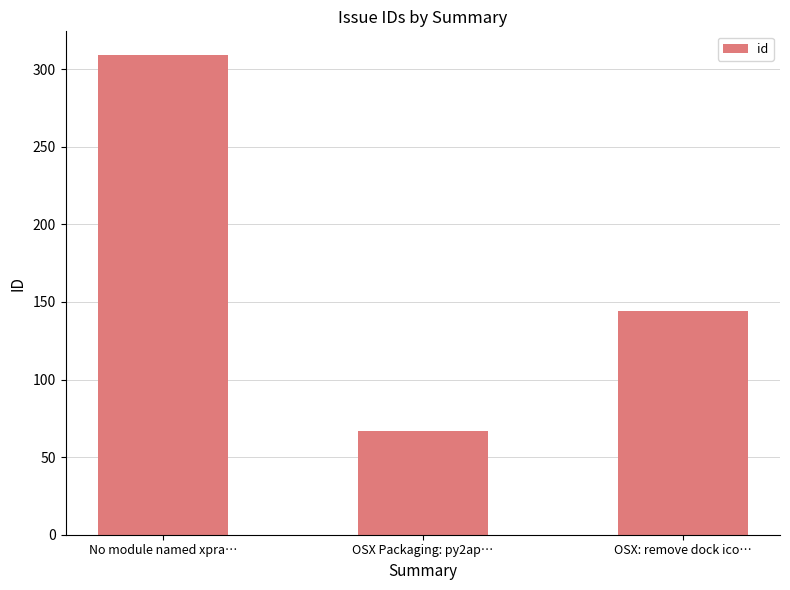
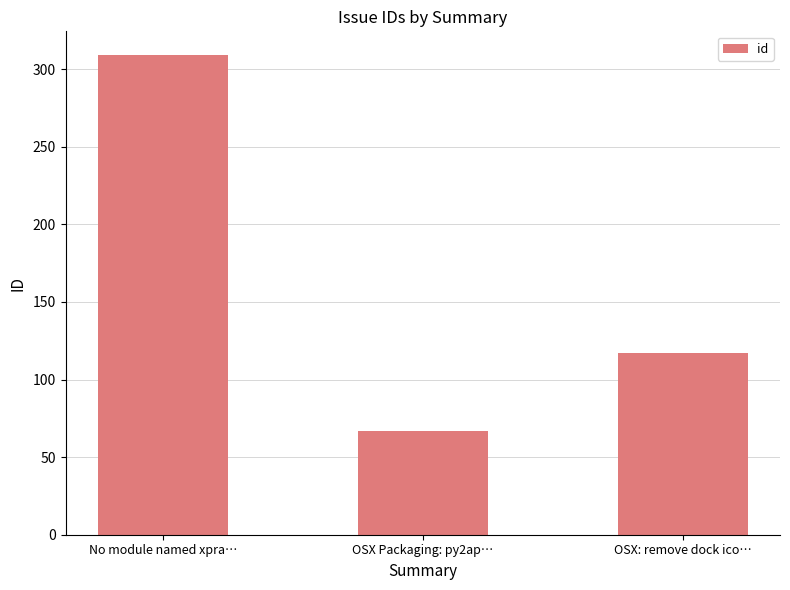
  {
    "No module named xpra…": 309,
    "OSX Packaging: py2ap…": 67,
-   "OSX: remove dock ico…": 144
+   "OSX: remove dock ico…": 117
  }
